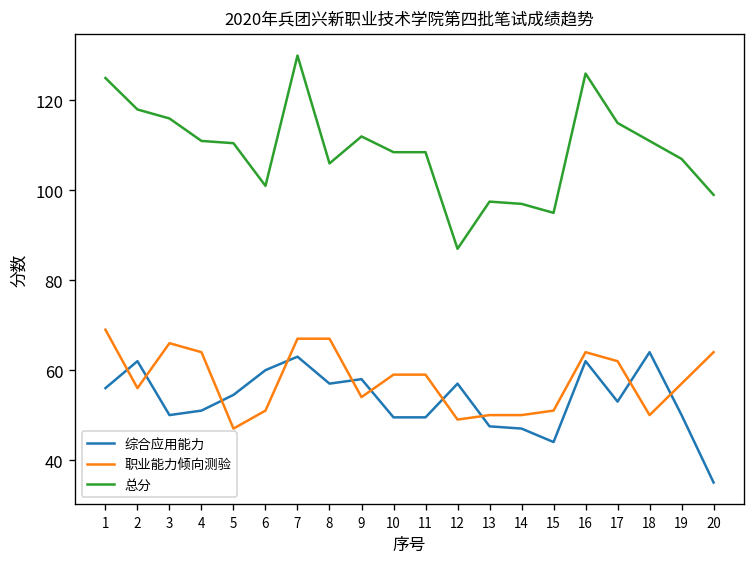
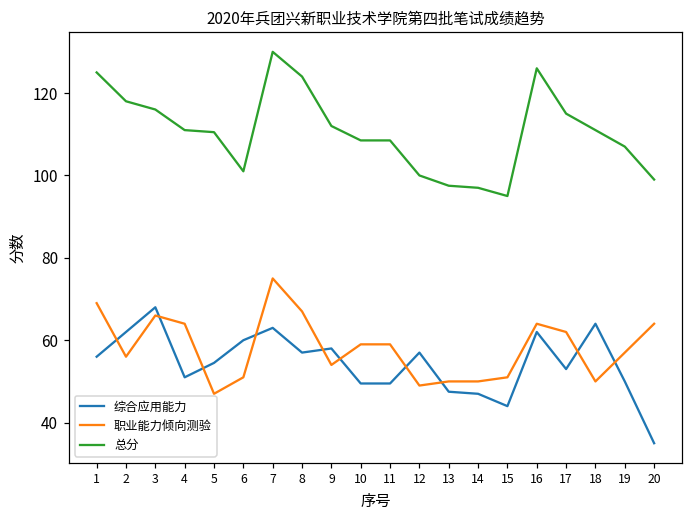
  {
    "综合应用能力": {
      "1": 56,
      "2": 62,
-     "3": 50,
+     "3": 68,
      "4": 51,
      "5": 55,
      "6": 60,
      "7": 63,
      "8": 57,
      "9": 58,
      "10": 50,
      "11": 50,
      "12": 57,
      "13": 48,
      "14": 47,
      "15": 44,
      "16": 62,
      "17": 53,
      "18": 64,
      "19": 50,
      "20": 35
    },
    "职业能力倾向测验": {
      "1": 69,
      "2": 56,
      "3": 66,
      "4": 64,
      "5": 47,
      "6": 51,
-     "7": 67,
+     "7": 75,
      "8": 67,
      "9": 54,
      "10": 59,
      "11": 59,
      "12": 49,
      "13": 50,
      "14": 50,
      "15": 51,
      "16": 64,
      "17": 62,
      "18": 50,
      "19": 57,
      "20": 64
    },
    "总分": {
      "1": 125,
      "2": 118,
      "3": 116,
      "4": 111,
      "5": 111,
      "6": 101,
      "7": 130,
-     "8": 106,
+     "8": 124,
      "9": 112,
      "10": 109,
      "11": 109,
-     "12": 87,
+     "12": 100,
      "13": 98,
      "14": 97,
      "15": 95,
      "16": 126,
      "17": 115,
      "18": 111,
      "19": 107,
      "20": 99
    }
  }
